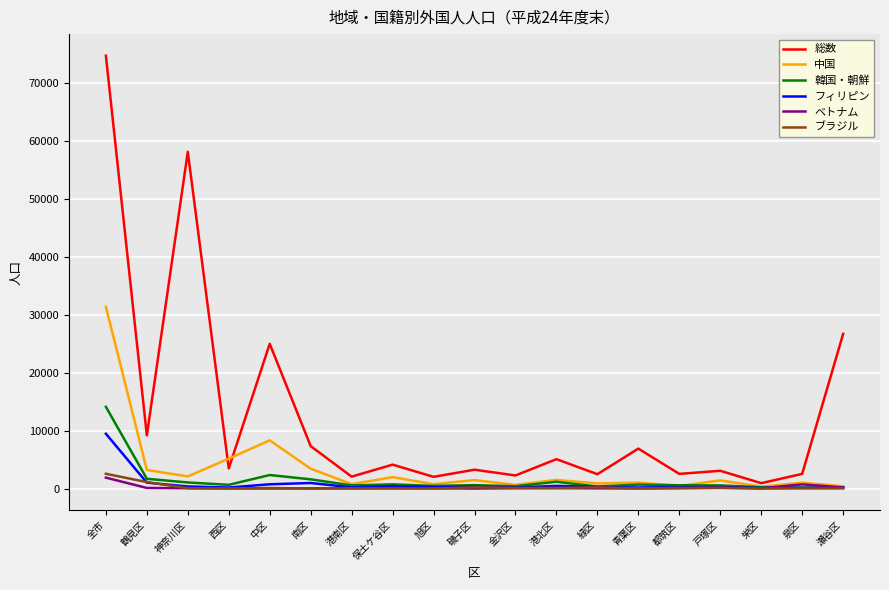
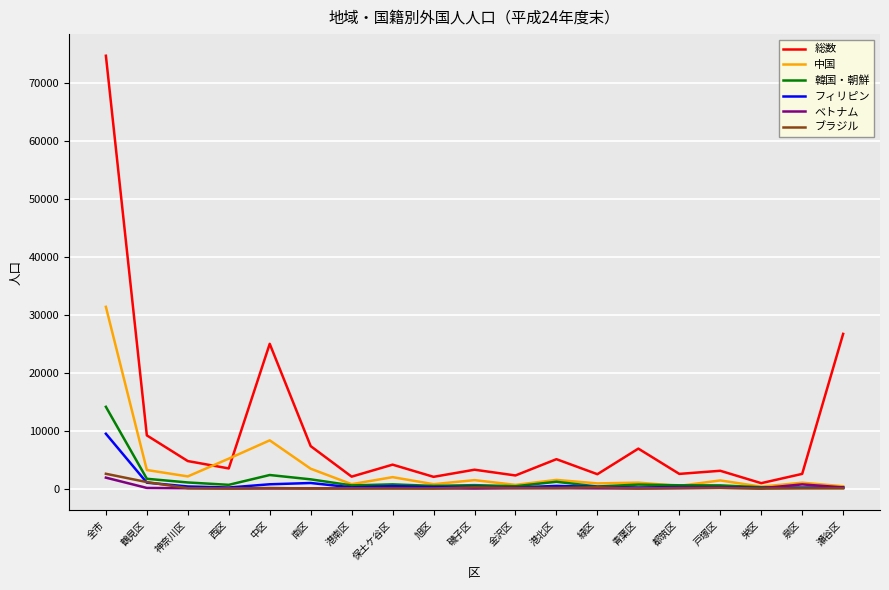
  {
    "総数": {
      "全市": 75000,
      "鶴見区": 9000,
-     "神奈川区": 58000,
+     "神奈川区": 5000,
      "西区": 3000,
      "中区": 25000,
      "南区": 7000,
      "港南区": 2000,
      "保土ケ谷区": 4000,
      "旭区": 2000,
      "磯子区": 3000,
      "金沢区": 2000,
      "港北区": 5000,
      "緑区": 2000,
      "青葉区": 7000,
      "都筑区": 3000,
      "戸塚区": 3000,
      "栄区": 1000,
      "泉区": 3000,
      "瀬谷区": 27000
    },
    "中国": {
      "全市": 31000,
      "鶴見区": 3000,
      "神奈川区": 2000,
      "西区": 5000,
      "中区": 8000,
      "南区": 3000,
      "保土ケ谷区": 2000,
      "磯子区": 1000,
      "緑区": 1000,
      "戸塚区": 1000
    },
    "韓国・朝鮮": {
      "全市": 14000,
      "鶴見区": 2000,
      "神奈川区": 1000,
      "西区": 1000,
      "中区": 2000,
      "南区": 2000
    },
    "フィリピン": {
      "全市": 9000,
      "中区": 1000,
      "南区": 1000
    },
    "ベトナム": {
      "全市": 2000,
      "鶴見区": 0
    },
    "ブラジル": {
      "全市": 3000
    }
  }
